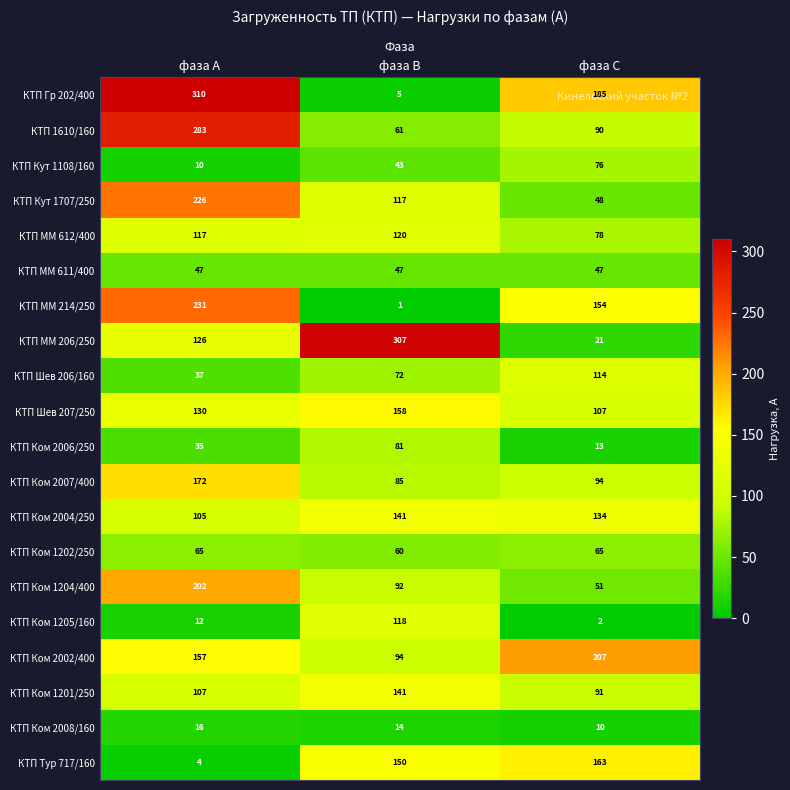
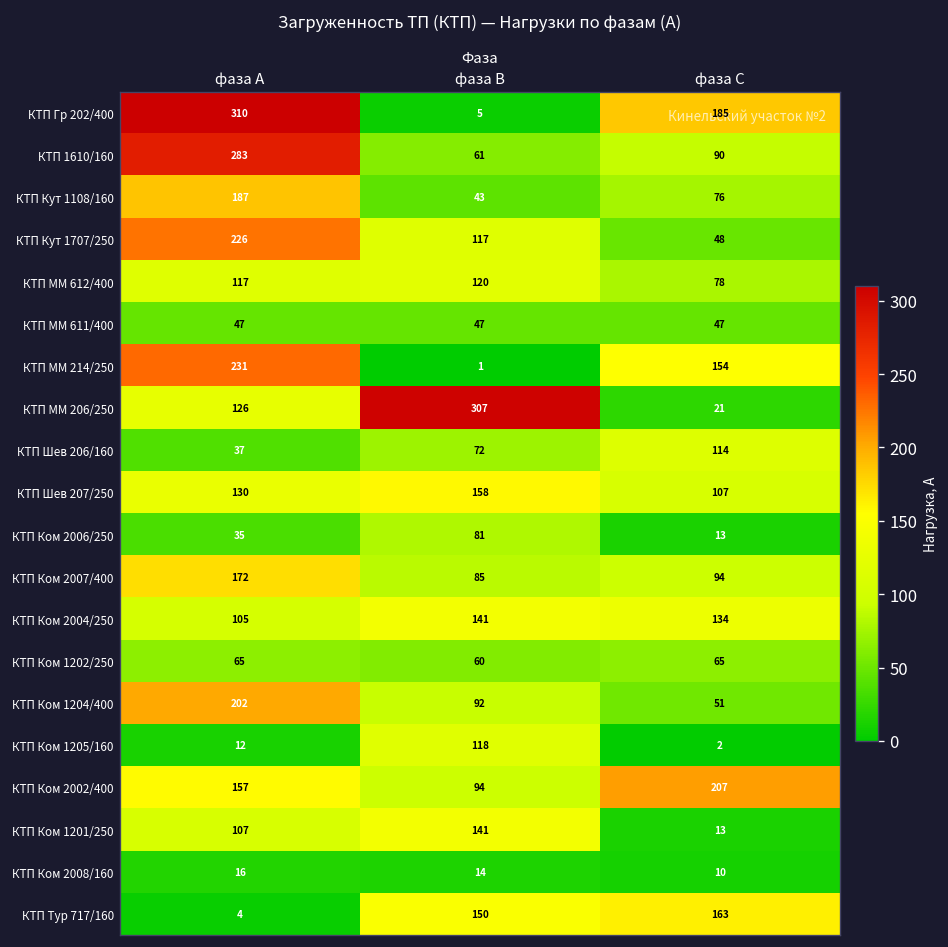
  {
    "КТП Гр 202/400": {
      "фаза А": 310,
      "фаза В": 5,
      "фаза С": 2
    },
    "КТП 1610/160": {
      "фаза А": 283,
      "фаза В": 61,
      "фаза С": 90
    },
    "КТП Кут 1108/160": {
-     "фаза А": 10,
+     "фаза А": 187,
      "фаза В": 43,
      "фаза С": 76
    },
    "КТП Кут 1707/250": {
      "фаза А": 226,
      "фаза В": 117,
      "фаза С": 48
    },
    "КТП ММ 612/400": {
      "фаза А": 117,
      "фаза В": 120,
      "фаза С": 78
    },
    "КТП ММ 611/400": {
      "фаза А": 47,
      "фаза В": 47,
      "фаза С": 47
    },
    "КТП ММ 214/250": {
      "фаза А": 231,
      "фаза В": 1,
      "фаза С": 154
    },
    "КТП ММ 206/250": {
      "фаза А": 126,
      "фаза В": 307,
      "фаза С": 21
    },
    "КТП Шев 206/160": {
      "фаза А": 37,
      "фаза В": 72,
      "фаза С": 114
    },
    "КТП Шев 207/250": {
      "фаза А": 130,
      "фаза В": 158,
      "фаза С": 107
    },
    "КТП Ком 2006/250": {
      "фаза А": 35,
      "фаза В": 81,
      "фаза С": 13
    },
    "КТП Ком 2007/400": {
      "фаза А": 172,
      "фаза В": 85,
      "фаза С": 94
    },
    "КТП Ком 2004/250": {
      "фаза А": 105,
      "фаза В": 141,
      "фаза С": 134
    },
    "КТП Ком 1202/250": {
      "фаза А": 65,
      "фаза В": 60,
      "фаза С": 65
    },
    "КТП Ком 1204/400": {
      "фаза А": 202,
      "фаза В": 92,
      "фаза С": 51
    },
    "КТП Ком 1205/160": {
      "фаза А": 12,
      "фаза В": 118,
      "фаза С": 2
    },
    "КТП Ком 2002/400": {
      "фаза А": 157,
      "фаза В": 94,
      "фаза С": 207
    },
    "КТП Ком 1201/250": {
      "фаза А": 107,
      "фаза В": 141,
-     "фаза С": 91
+     "фаза С": 13
    },
    "КТП Ком 2008/160": {
      "фаза А": 16,
      "фаза В": 14,
      "фаза С": 10
    },
    "КТП Тур 717/160": {
      "фаза А": 4,
      "фаза В": 150,
      "фаза С": 163
    }
  }
